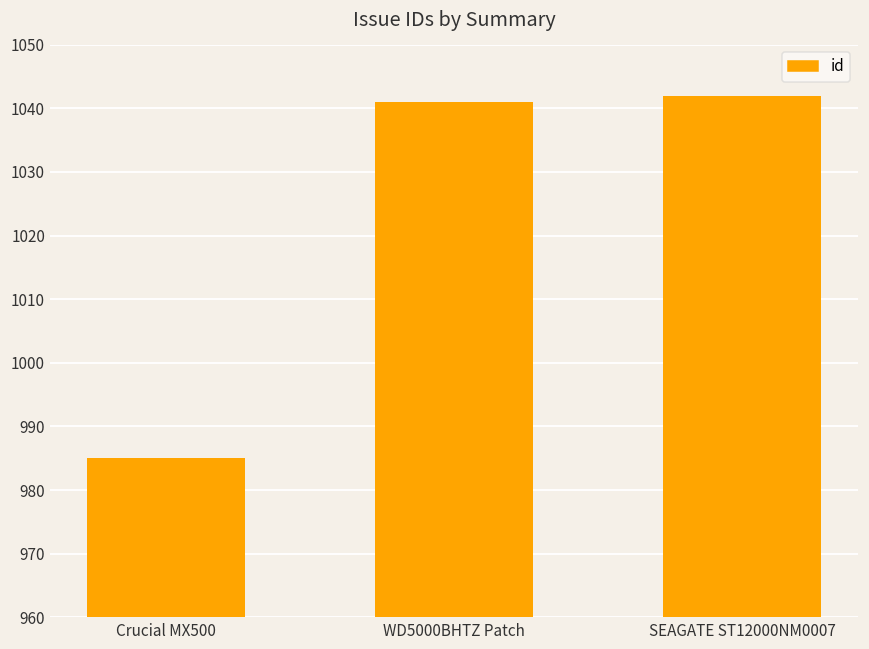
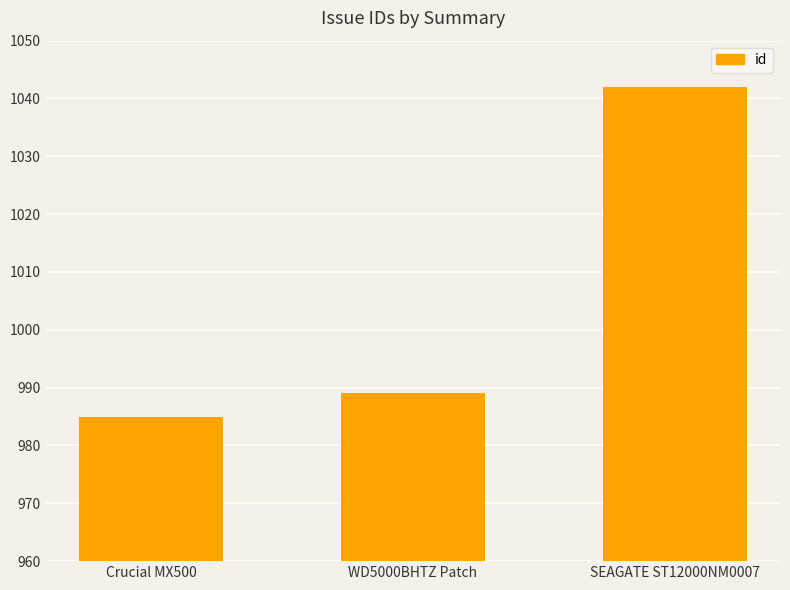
  {
    "Crucial MX500": 985,
-   "WD5000BHTZ Patch": 1041,
+   "WD5000BHTZ Patch": 989,
    "SEAGATE ST12000NM0007": 1042
  }
